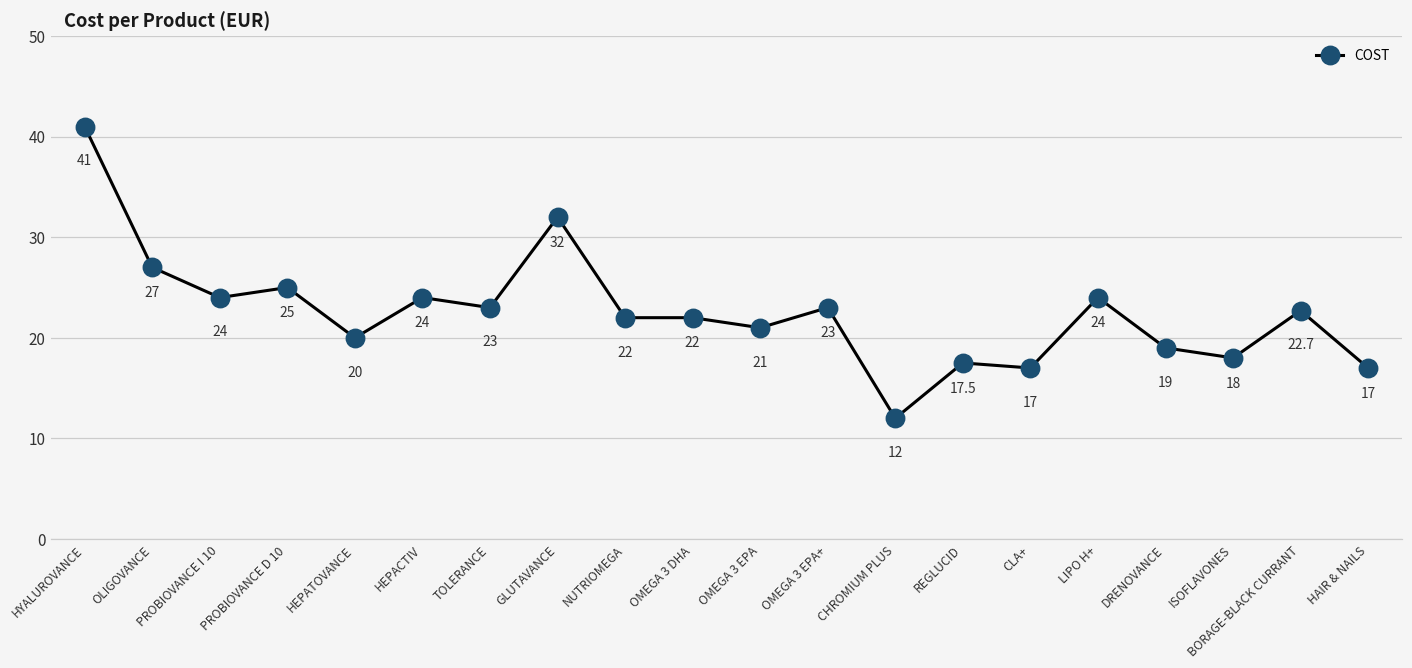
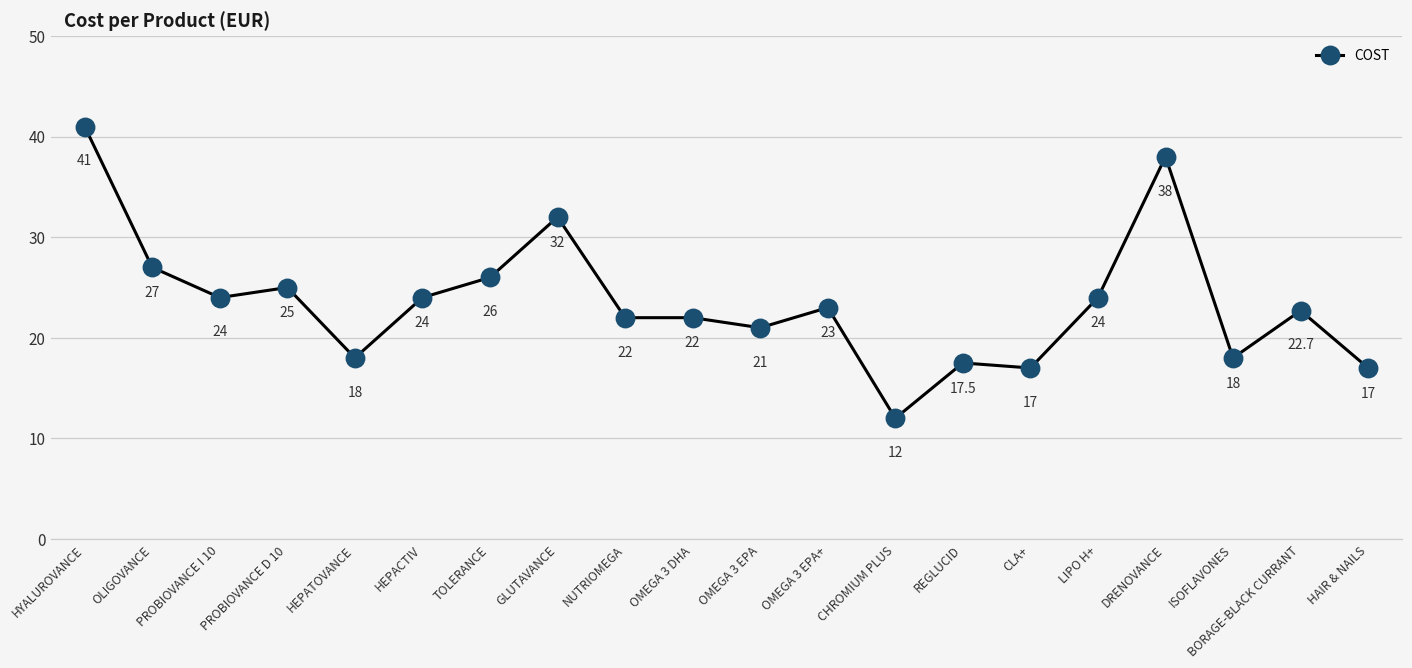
  {
    "HYALUROVANCE": 41,
    "OLIGOVANCE": 27,
    "PROBIOVANCE I 10": 24,
    "PROBIOVANCE D 10": 25,
-   "HEPATOVANCE": 20,
+   "HEPATOVANCE": 18,
    "HEPACTIV": 24,
-   "TOLERANCE": 23,
+   "TOLERANCE": 26,
    "GLUTAVANCE": 32,
    "NUTRIOMEGA": 22,
    "OMEGA 3 DHA": 22,
    "OMEGA 3 EPA": 21,
    "OMEGA 3 EPA+": 23,
    "CHROMIUM PLUS": 12,
    "REGLUCID": 17.5,
    "CLA+": 17,
    "LIPO H+": 24,
-   "DRENOVANCE": 19,
+   "DRENOVANCE": 38,
    "ISOFLAVONES": 18,
    "BORAGE-BLACK CURRANT": 22.7,
    "HAIR & NAILS": 17
  }
